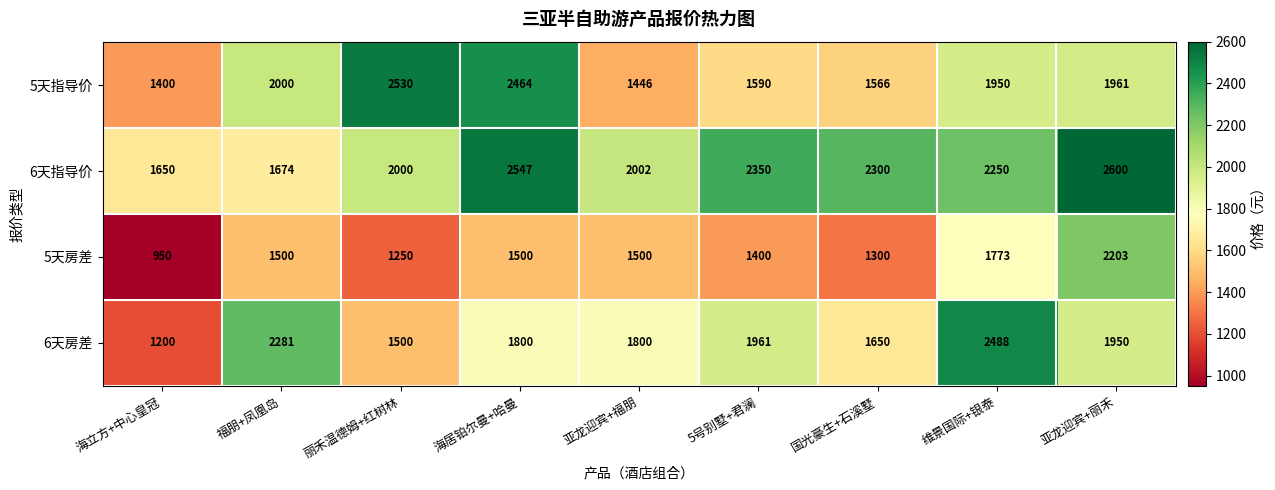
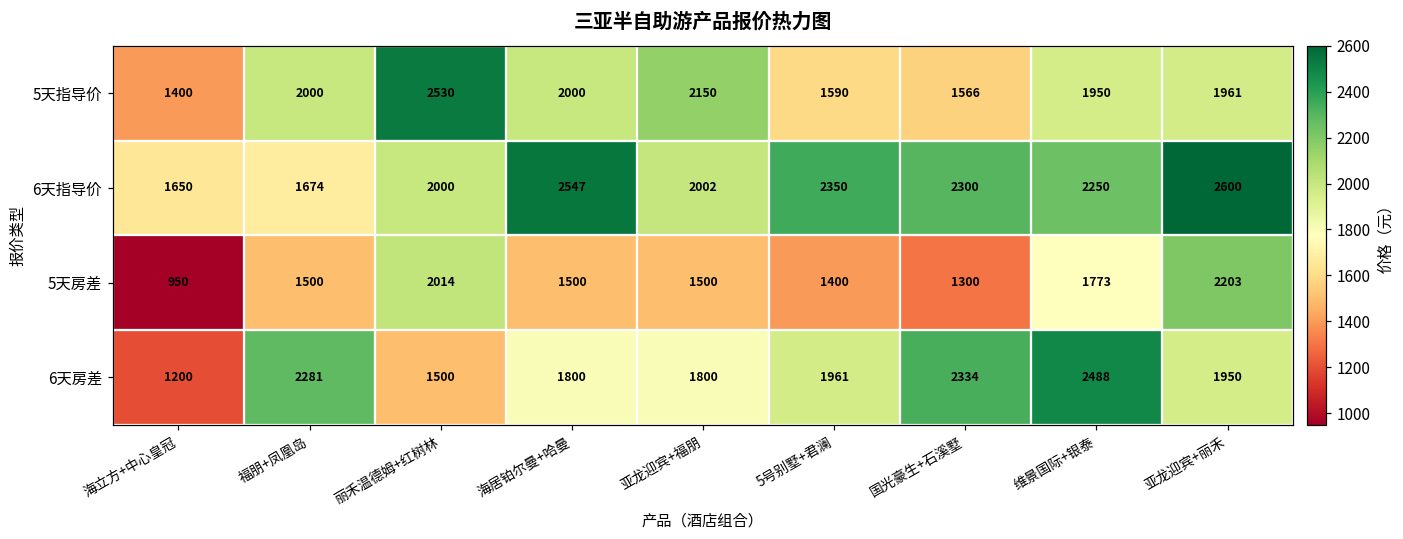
  {
    "5天指导价": {
      "海立方+中心皇冠": 1400,
      "福朋+凤凰岛": 2000,
      "丽禾温德姆+红树林": 2530,
-     "海居铂尔曼+哈曼": 2464,
-     "亚龙迎宾+福朋": 1446,
+     "海居铂尔曼+哈曼": 2000,
+     "亚龙迎宾+福朋": 2150,
      "5号别墅+君澜": 1590,
      "国光豪生+石溪墅": 1566,
      "维景国际+银泰": 1950,
      "亚龙迎宾+丽禾": 1961
    },
    "6天指导价": {
      "海立方+中心皇冠": 1650,
      "福朋+凤凰岛": 1674,
      "丽禾温德姆+红树林": 2000,
      "海居铂尔曼+哈曼": 2547,
      "亚龙迎宾+福朋": 2002,
      "5号别墅+君澜": 2350,
      "国光豪生+石溪墅": 2300,
      "维景国际+银泰": 2250,
      "亚龙迎宾+丽禾": 2600
    },
    "5天房差": {
      "海立方+中心皇冠": 950,
      "福朋+凤凰岛": 1500,
-     "丽禾温德姆+红树林": 1250,
+     "丽禾温德姆+红树林": 2014,
      "海居铂尔曼+哈曼": 1500,
      "亚龙迎宾+福朋": 1500,
      "5号别墅+君澜": 1400,
      "国光豪生+石溪墅": 1300,
      "维景国际+银泰": 1773,
      "亚龙迎宾+丽禾": 2203
    },
    "6天房差": {
      "海立方+中心皇冠": 1200,
      "福朋+凤凰岛": 2281,
      "丽禾温德姆+红树林": 1500,
      "海居铂尔曼+哈曼": 1800,
      "亚龙迎宾+福朋": 1800,
      "5号别墅+君澜": 1961,
-     "国光豪生+石溪墅": 1650,
+     "国光豪生+石溪墅": 2334,
      "维景国际+银泰": 2488,
      "亚龙迎宾+丽禾": 1950
    }
  }
